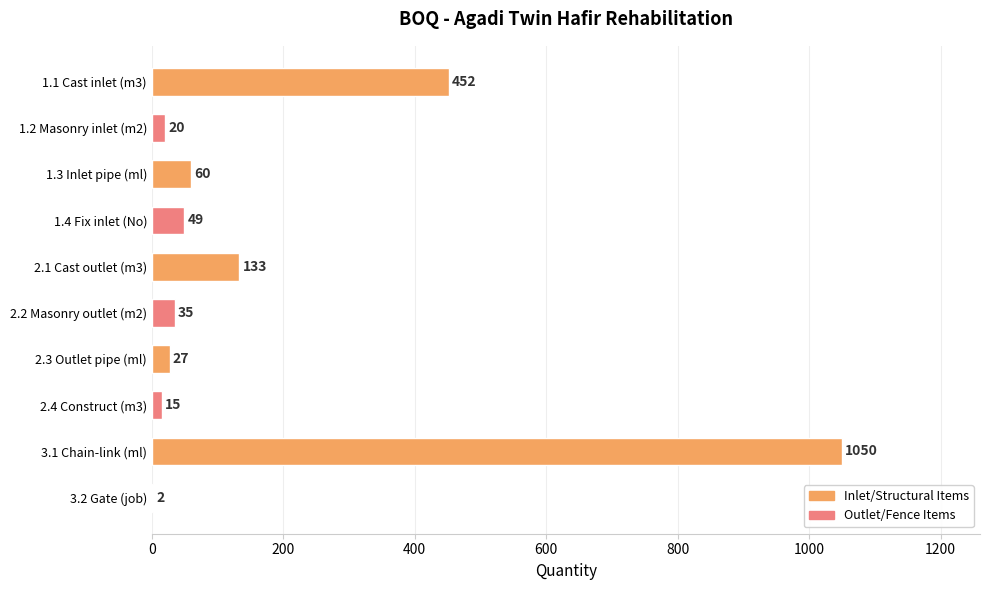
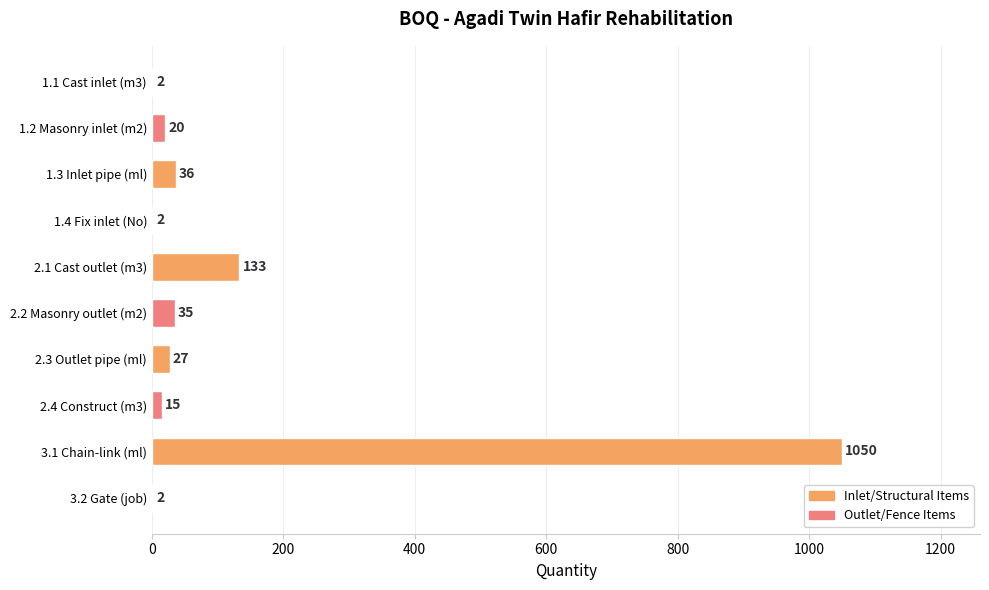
  {
-   "1.1 Cast inlet (m3)": 452,
+   "1.1 Cast inlet (m3)": 2,
    "1.2 Masonry inlet (m2)": 20,
-   "1.3 Inlet pipe (ml)": 60,
-   "1.4 Fix inlet (No)": 49,
+   "1.3 Inlet pipe (ml)": 36,
+   "1.4 Fix inlet (No)": 2,
    "2.1 Cast outlet (m3)": 133,
    "2.2 Masonry outlet (m2)": 35,
    "2.3 Outlet pipe (ml)": 27,
    "2.4 Construct (m3)": 15,
    "3.1 Chain-link (ml)": 1050,
    "3.2 Gate (job)": 2
  }
